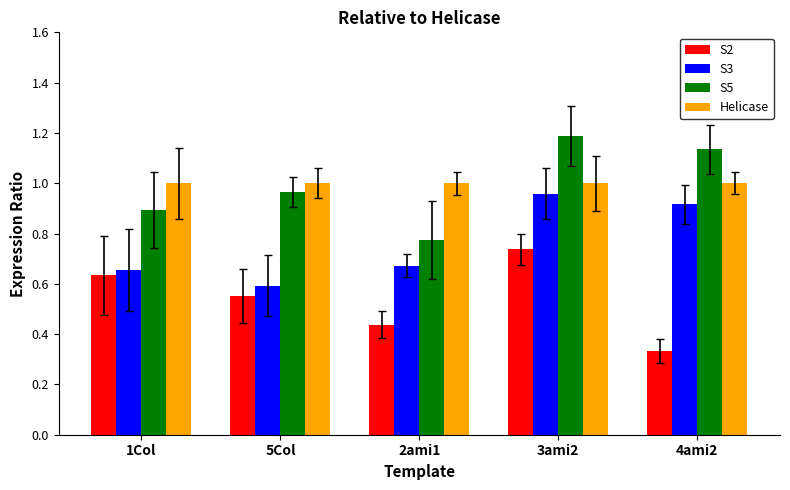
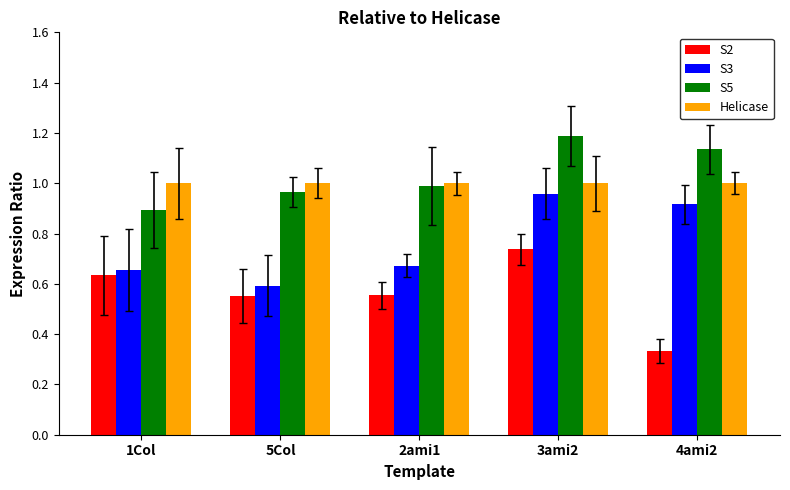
  {
    "S2": {
      "1Col": 0.63,
      "5Col": 0.55,
-     "2ami1": 0.44,
+     "2ami1": 0.55,
      "3ami2": 0.74,
      "4ami2": 0.33
    },
    "S3": {
      "1Col": 0.66,
      "5Col": 0.59,
      "2ami1": 0.67,
      "3ami2": 0.96,
      "4ami2": 0.92
    },
    "S5": {
      "1Col": 0.89,
      "5Col": 0.97,
-     "2ami1": 0.77,
+     "2ami1": 0.99,
      "3ami2": 1.19,
      "4ami2": 1.14
    },
    "Helicase": {
      "1Col": 1.00,
      "5Col": 1.00,
      "2ami1": 1.00,
      "3ami2": 1.00,
      "4ami2": 1.00
    }
  }
